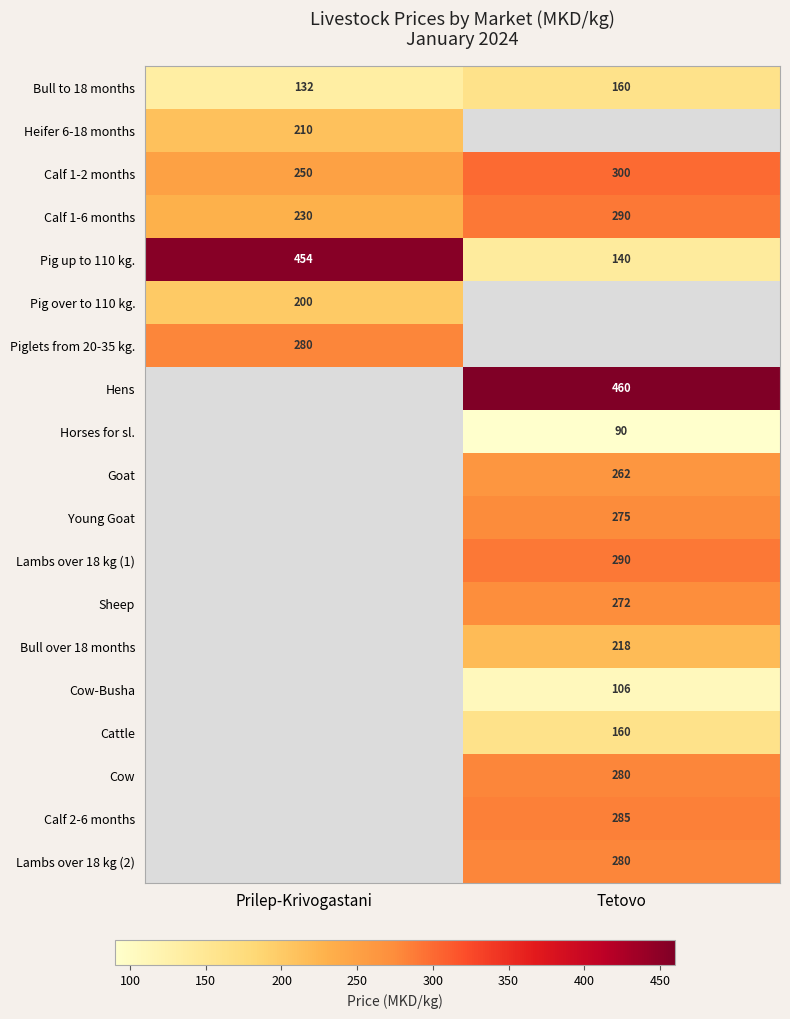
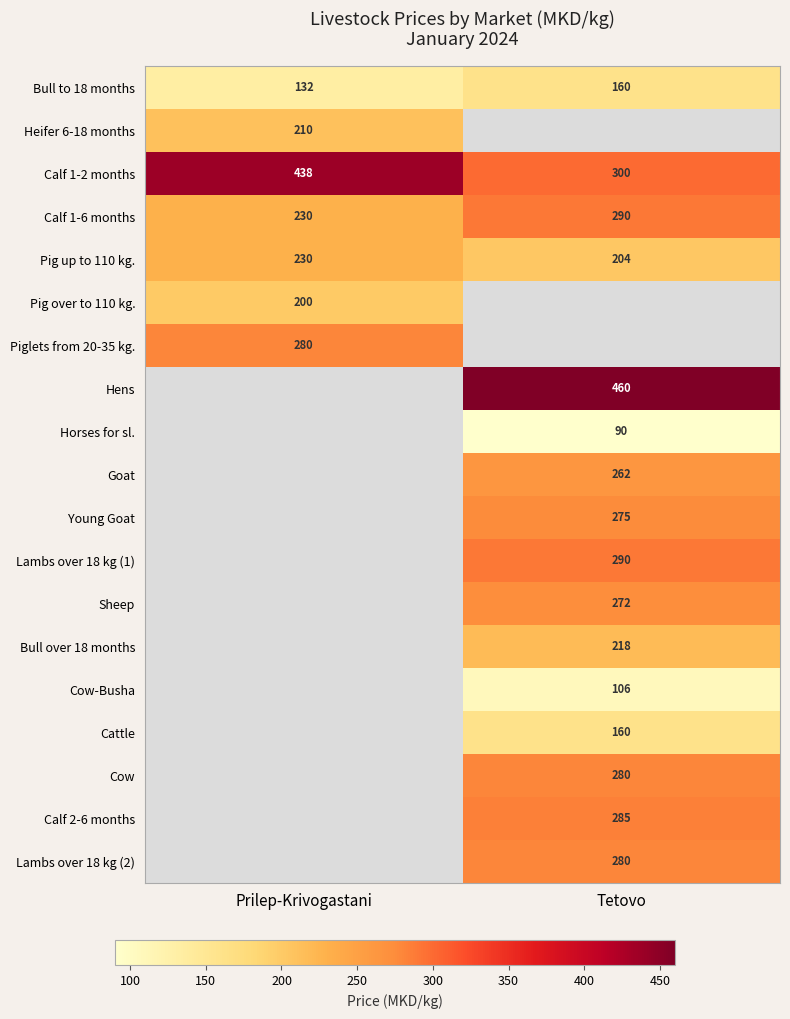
  {
    "Bull to 18 months": {
      "Prilep-Krivogastani": 132,
      "Tetovo": 160
    },
    "Heifer 6-18 months": {
      "Prilep-Krivogastani": 210
    },
    "Calf 1-2 months": {
-     "Prilep-Krivogastani": 250,
+     "Prilep-Krivogastani": 438,
      "Tetovo": 300
    },
    "Calf 1-6 months": {
      "Prilep-Krivogastani": 230,
      "Tetovo": 290
    },
    "Pig up to 110 kg.": {
-     "Prilep-Krivogastani": 454,
-     "Tetovo": 140
+     "Prilep-Krivogastani": 230,
+     "Tetovo": 204
    },
    "Pig over to 110 kg.": {
      "Prilep-Krivogastani": 200
    },
    "Piglets from 20-35 kg.": {
      "Prilep-Krivogastani": 280
    },
    "Hens": {
      "Tetovo": 460
    },
    "Horses for sl.": {
      "Tetovo": 90
    },
    "Goat": {
      "Tetovo": 262
    },
    "Young Goat": {
      "Tetovo": 275
    },
    "Lambs over 18 kg (1)": {
      "Tetovo": 290
    },
    "Sheep": {
      "Tetovo": 272
    },
    "Bull over 18 months": {
      "Tetovo": 218
    },
    "Cow-Busha": {
      "Tetovo": 106
    },
    "Cattle": {
      "Tetovo": 160
    },
    "Cow": {
      "Tetovo": 280
    },
    "Calf 2-6 months": {
      "Tetovo": 285
    },
    "Lambs over 18 kg (2)": {
      "Tetovo": 280
    }
  }
